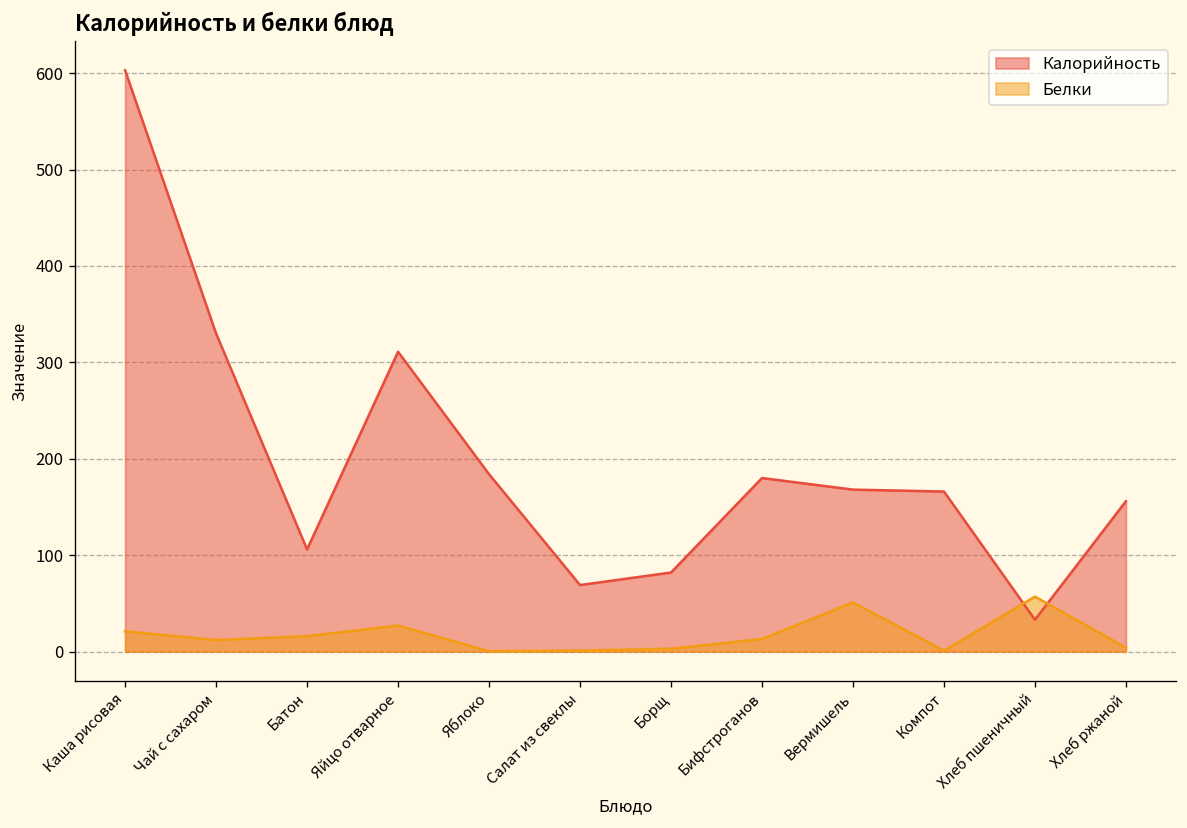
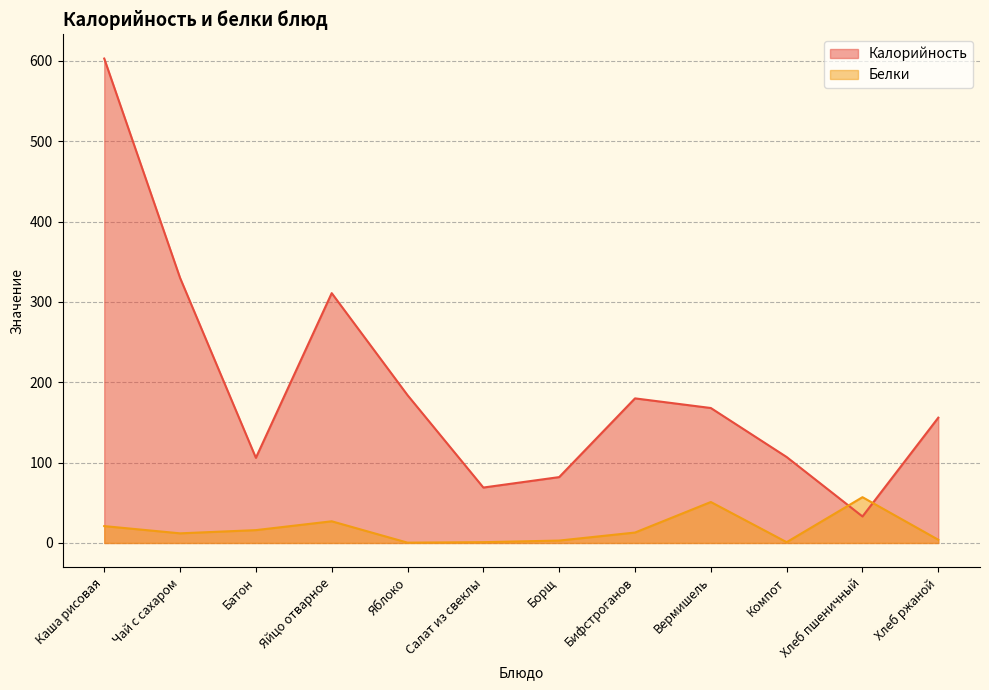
  {
    "Калорийность": {
      "Каша рисовая": 600,
      "Чай с сахаром": 330,
      "Батон": 110,
      "Яйцо отварное": 310,
      "Яблоко": 180,
      "Салат из свеклы": 70,
      "Борщ": 80,
      "Бифстроганов": 180,
      "Вермишель": 170,
-     "Компот": 170,
+     "Компот": 110,
      "Хлеб пшеничный": 30,
      "Хлеб ржаной": 160
    },
    "Белки": {
      "Каша рисовая": 20,
      "Чай с сахаром": 10,
      "Батон": 20,
      "Яйцо отварное": 30,
      "Яблоко": 0,
      "Салат из свеклы": 0,
      "Борщ": 0,
      "Бифстроганов": 10,
      "Вермишель": 50,
      "Компот": 0,
      "Хлеб пшеничный": 60,
      "Хлеб ржаной": 0
    }
  }
